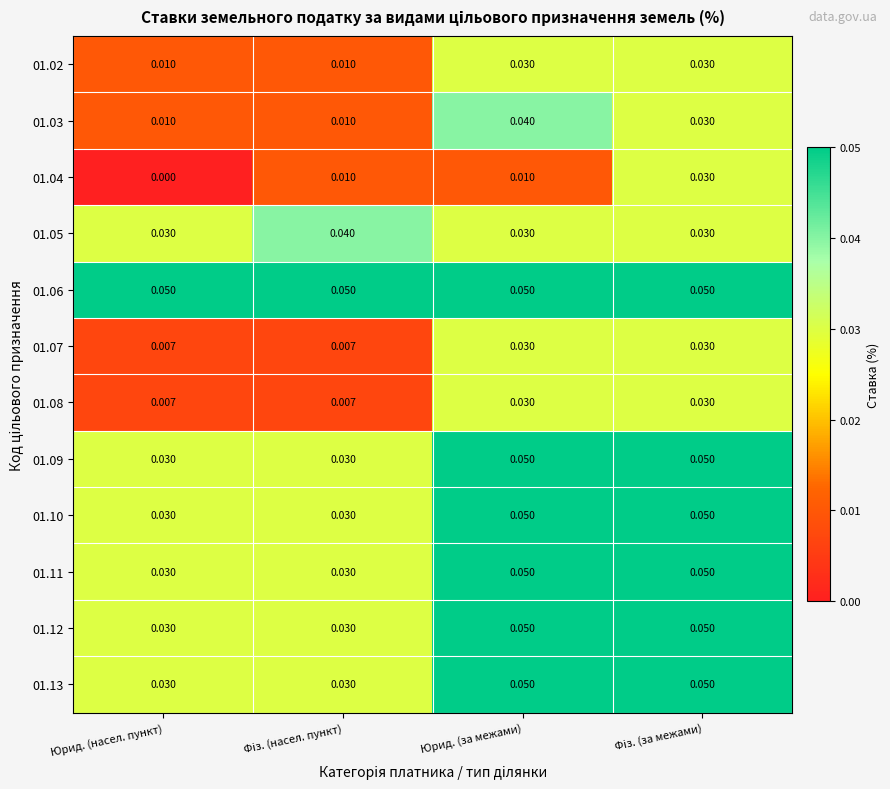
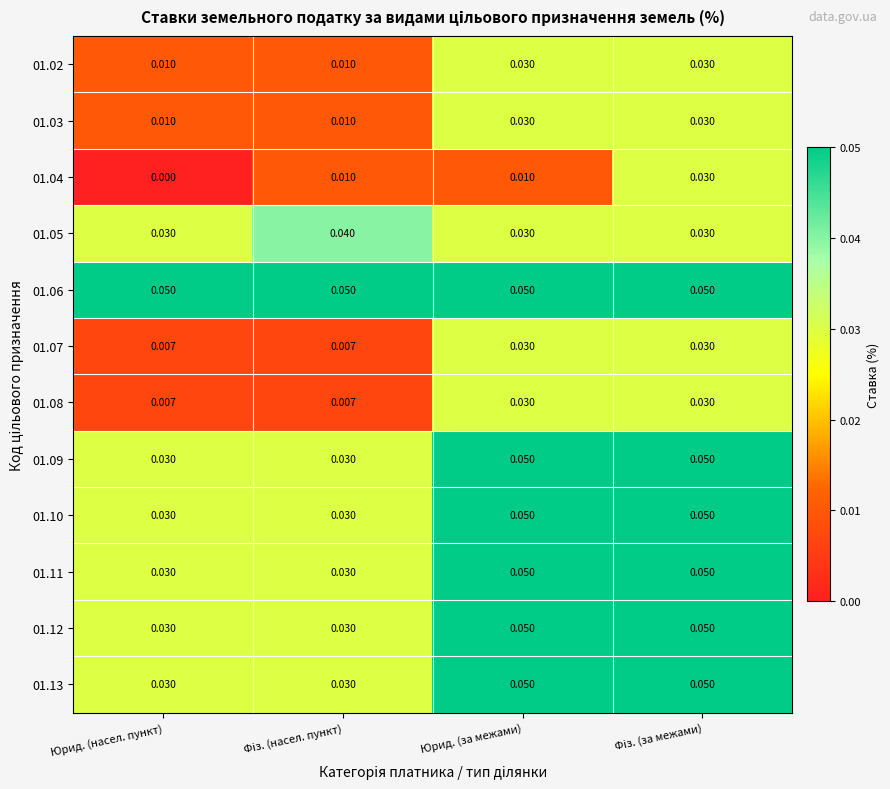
  {
    "01.02": {
      "Юрид. (насел. пункт)": 0.010,
      "Фіз. (насел. пункт)": 0.010,
      "Юрид. (за межами)": 0.030,
      "Фіз. (за межами)": 0.030
    },
    "01.03": {
      "Юрид. (насел. пункт)": 0.010,
      "Фіз. (насел. пункт)": 0.010,
-     "Юрид. (за межами)": 0.040,
+     "Юрид. (за межами)": 0.030,
      "Фіз. (за межами)": 0.030
    },
    "01.04": {
      "Юрид. (насел. пункт)": 0.000,
      "Фіз. (насел. пункт)": 0.010,
      "Юрид. (за межами)": 0.010,
      "Фіз. (за межами)": 0.030
    },
    "01.05": {
      "Юрид. (насел. пункт)": 0.030,
      "Фіз. (насел. пункт)": 0.040,
      "Юрид. (за межами)": 0.030,
      "Фіз. (за межами)": 0.030
    },
    "01.06": {
      "Юрид. (насел. пункт)": 0.050,
      "Фіз. (насел. пункт)": 0.050,
      "Юрид. (за межами)": 0.050,
      "Фіз. (за межами)": 0.050
    },
    "01.07": {
      "Юрид. (насел. пункт)": 0.007,
      "Фіз. (насел. пункт)": 0.007,
      "Юрид. (за межами)": 0.030,
      "Фіз. (за межами)": 0.030
    },
    "01.08": {
      "Юрид. (насел. пункт)": 0.007,
      "Фіз. (насел. пункт)": 0.007,
      "Юрид. (за межами)": 0.030,
      "Фіз. (за межами)": 0.030
    },
    "01.09": {
      "Юрид. (насел. пункт)": 0.030,
      "Фіз. (насел. пункт)": 0.030,
      "Юрид. (за межами)": 0.050,
      "Фіз. (за межами)": 0.050
    },
    "01.10": {
      "Юрид. (насел. пункт)": 0.030,
      "Фіз. (насел. пункт)": 0.030,
      "Юрид. (за межами)": 0.050,
      "Фіз. (за межами)": 0.050
    },
    "01.11": {
      "Юрид. (насел. пункт)": 0.030,
      "Фіз. (насел. пункт)": 0.030,
      "Юрид. (за межами)": 0.050,
      "Фіз. (за межами)": 0.050
    },
    "01.12": {
      "Юрид. (насел. пункт)": 0.030,
      "Фіз. (насел. пункт)": 0.030,
      "Юрид. (за межами)": 0.050,
      "Фіз. (за межами)": 0.050
    },
    "01.13": {
      "Юрид. (насел. пункт)": 0.030,
      "Фіз. (насел. пункт)": 0.030,
      "Юрид. (за межами)": 0.050,
      "Фіз. (за межами)": 0.050
    }
  }
